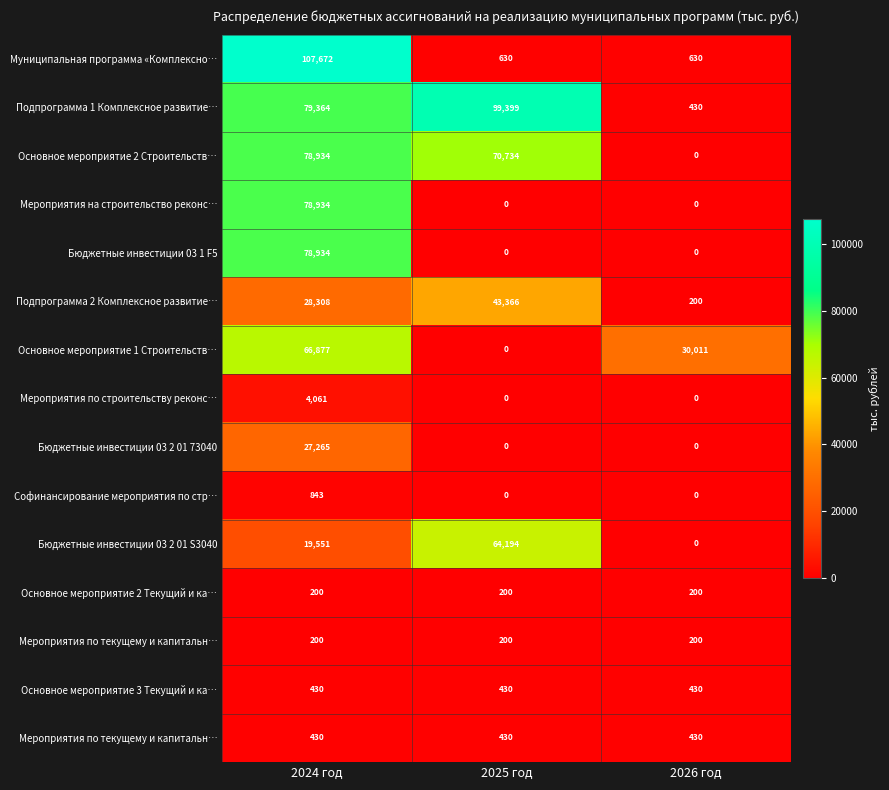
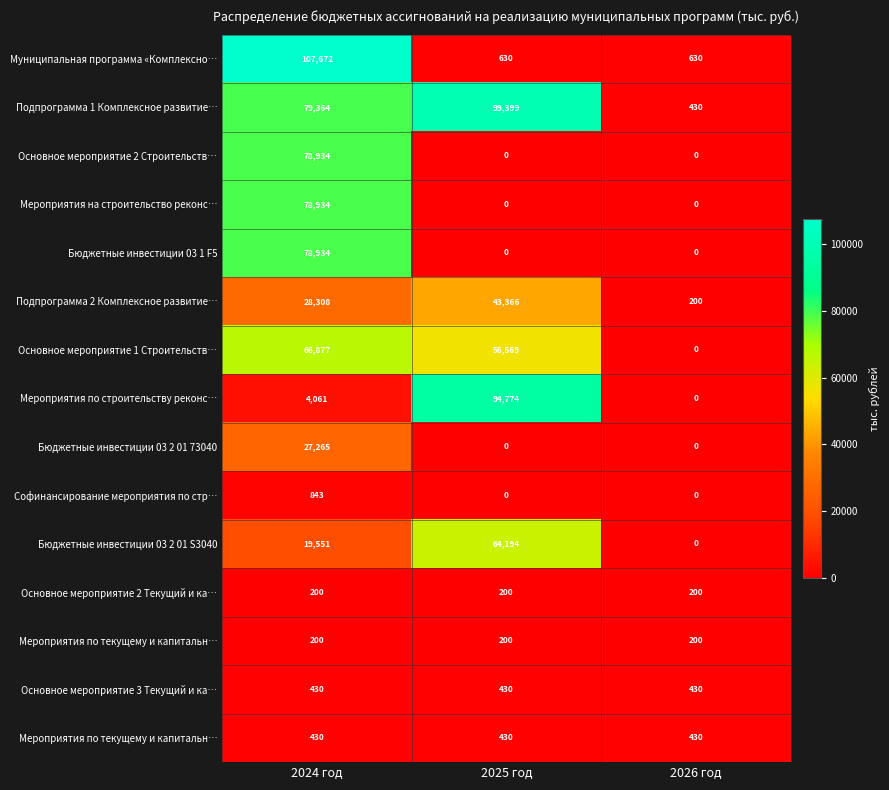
  {
    "Муниципальная программа «Комплексно…": {
      "2024 год": "107,672",
      "2025 год": "630",
      "2026 год": "630"
    },
    "Подпрограмма 1 Комплексное развитие…": {
      "2024 год": "79,364",
      "2025 год": "99,399",
      "2026 год": "430"
    },
    "Основное мероприятие 2 Строительств…": {
      "2024 год": "78,934",
-     "2025 год": "70,734",
+     "2025 год": "0",
      "2026 год": "0"
    },
    "Мероприятия на строительство реконс…": {
      "2024 год": "78,934",
      "2025 год": "0",
      "2026 год": "0"
    },
    "Бюджетные инвестиции 03 1 F5": {
      "2024 год": "78,934",
      "2025 год": "0",
      "2026 год": "0"
    },
    "Подпрограмма 2 Комплексное развитие…": {
      "2024 год": "28,308",
      "2025 год": "43,366",
      "2026 год": "200"
    },
    "Основное мероприятие 1 Строительств…": {
      "2024 год": "66,877",
-     "2025 год": "0",
-     "2026 год": "30,011"
+     "2025 год": "56,569",
+     "2026 год": "0"
    },
    "Мероприятия по строительству реконс…": {
      "2024 год": "4,061",
-     "2025 год": "0",
+     "2025 год": "94,774",
      "2026 год": "0"
    },
    "Бюджетные инвестиции 03 2 01 73040": {
      "2024 год": "27,265",
      "2025 год": "0",
      "2026 год": "0"
    },
    "Софинансирование мероприятия по стр…": {
      "2024 год": "843",
      "2025 год": "0",
      "2026 год": "0"
    },
    "Бюджетные инвестиции 03 2 01 S3040": {
      "2024 год": "19,551",
      "2025 год": "64,194",
      "2026 год": "0"
    },
    "Основное мероприятие 2 Текущий и ка…": {
      "2024 год": "200",
      "2025 год": "200",
      "2026 год": "200"
    },
    "Основное мероприятие 3 Текущий и ка…": {
      "2024 год": "430",
      "2025 год": "430",
      "2026 год": "430"
    }
  }
